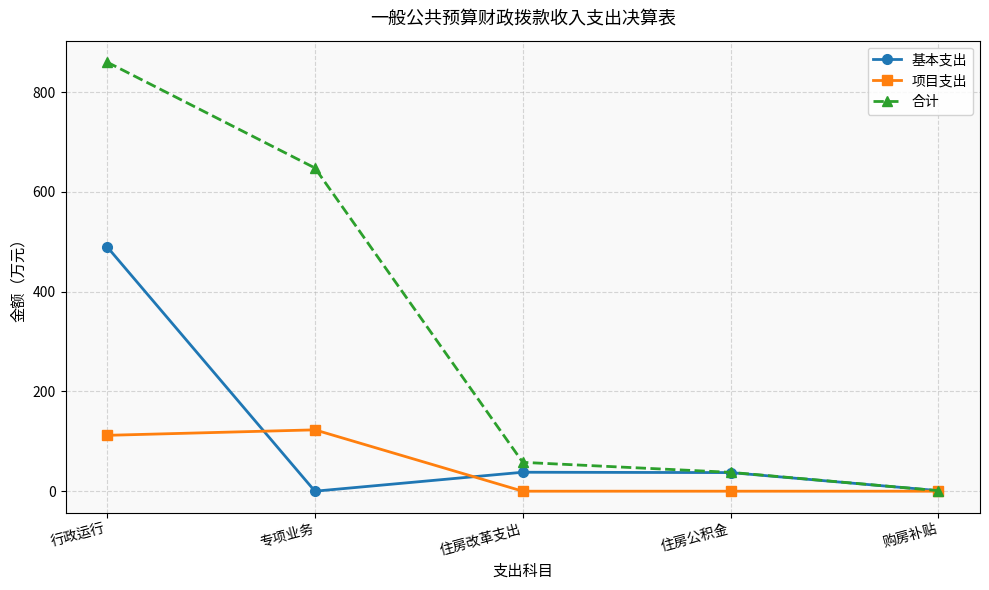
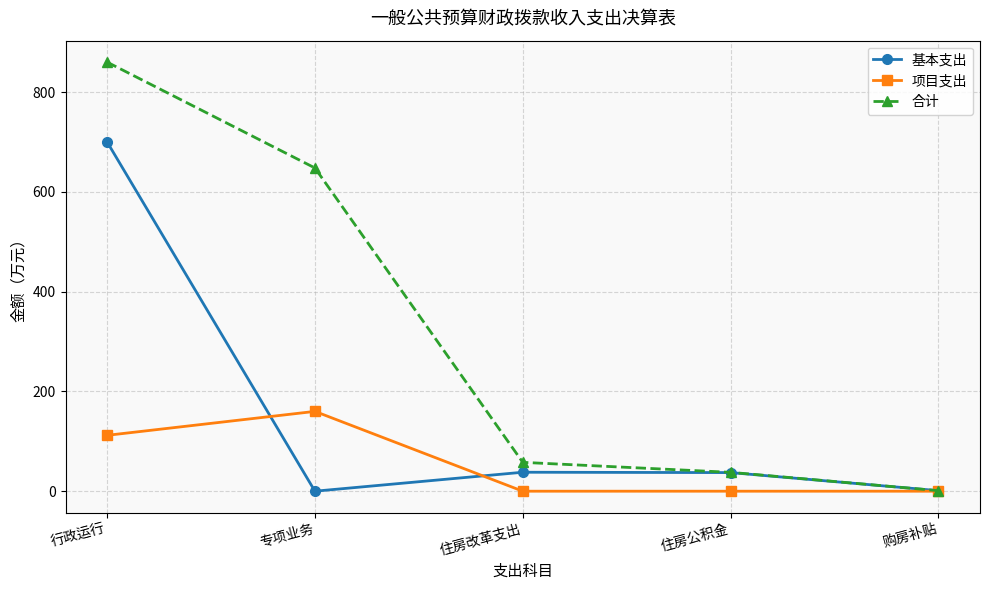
  {
    "基本支出": {
-     "行政运行": 490,
+     "行政运行": 700,
      "专项业务": 0,
      "住房改革支出": 40
    },
    "项目支出": {
      "行政运行": 110,
-     "专项业务": 120,
+     "专项业务": 160,
      "住房改革支出": 0,
      "住房公积金": 0
    },
    "合计": {
      "行政运行": 860,
      "专项业务": 650,
      "住房改革支出": 60
    }
  }
